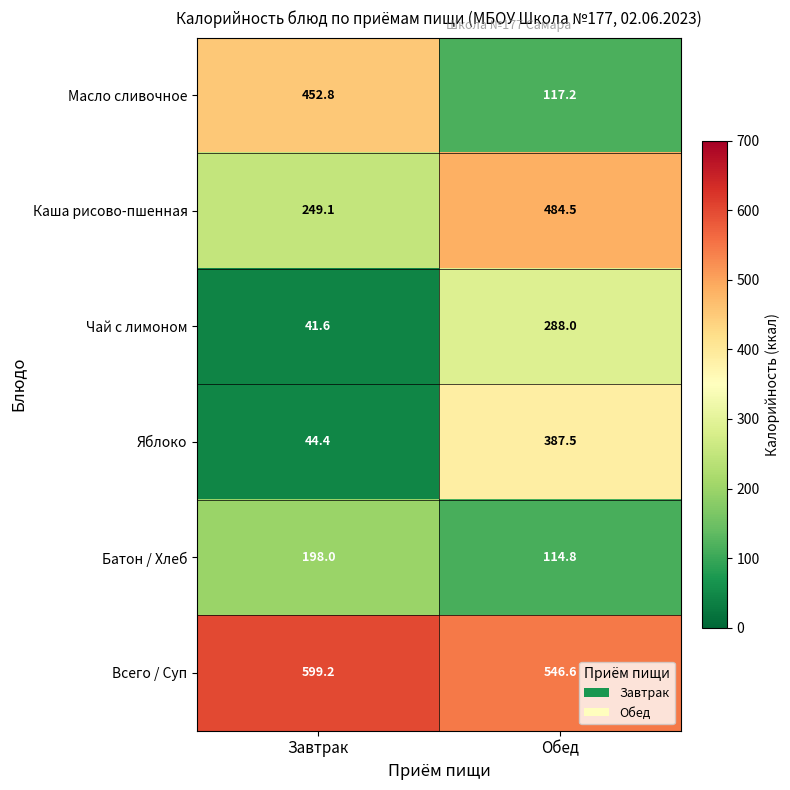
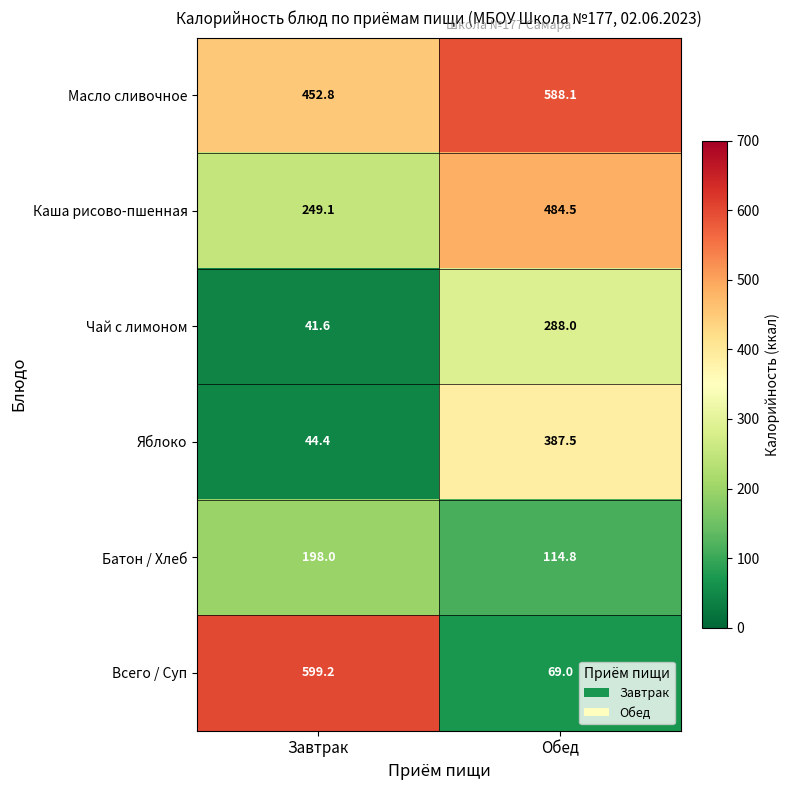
  {
    "Масло сливочное": {
      "Завтрак": 452.8,
-     "Обед": 117.2
+     "Обед": 588.1
    },
    "Каша рисово-пшенная": {
      "Завтрак": 249.1,
      "Обед": 484.5
    },
    "Чай с лимоном": {
      "Завтрак": 41.6,
      "Обед": 288.0
    },
    "Яблоко": {
      "Завтрак": 44.4,
      "Обед": 387.5
    },
    "Батон / Хлеб": {
      "Завтрак": 198.0,
      "Обед": 114.8
    },
    "Всего / Суп": {
      "Завтрак": 599.2,
-     "Обед": 546.6
+     "Обед": 69.0
    }
  }
